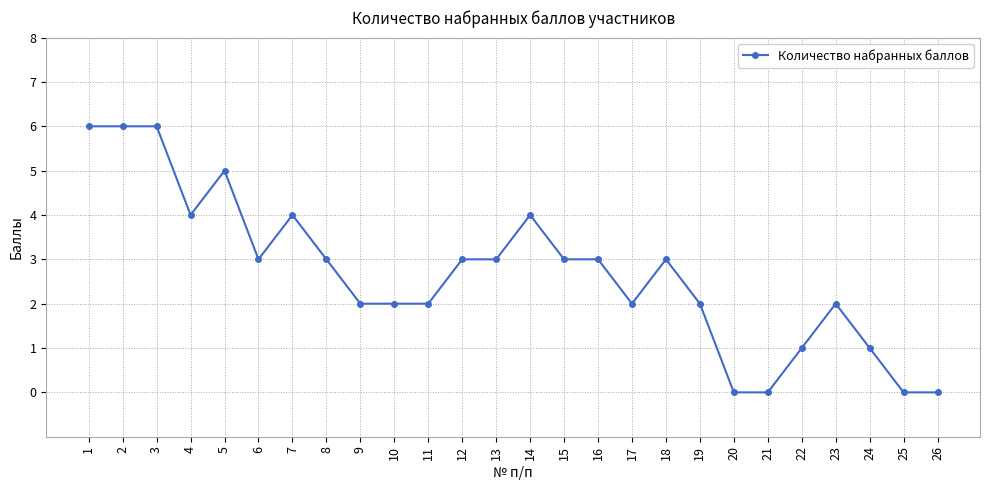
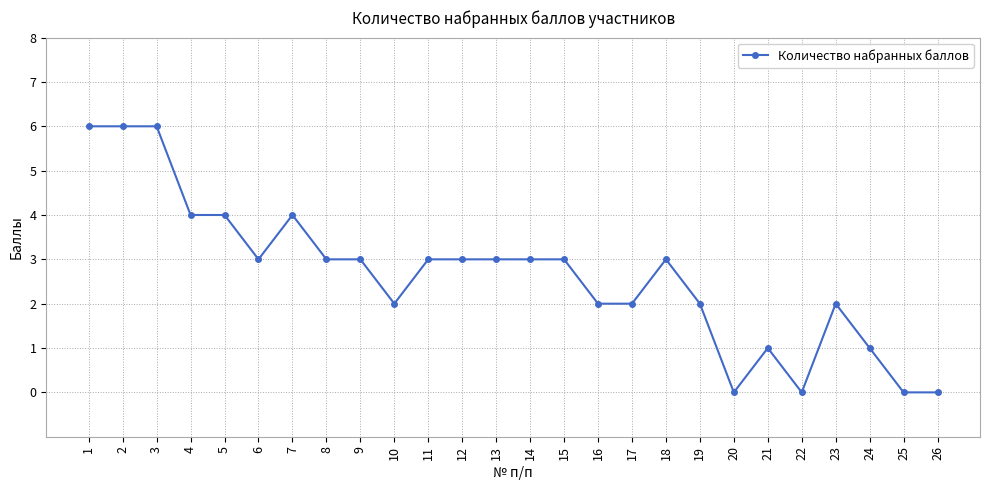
  {
    "1": 6,
    "2": 6,
    "3": 6,
    "4": 4,
-   "5": 5,
+   "5": 4,
    "6": 3,
    "7": 4,
    "8": 3,
-   "9": 2,
+   "9": 3,
    "10": 2,
-   "11": 2,
+   "11": 3,
    "12": 3,
    "13": 3,
-   "14": 4,
+   "14": 3,
    "15": 3,
-   "16": 3,
+   "16": 2,
    "17": 2,
    "18": 3,
    "19": 2,
    "20": 0,
-   "21": 0,
-   "22": 1,
+   "21": 1,
+   "22": 0,
    "23": 2,
    "24": 1,
    "25": 0,
    "26": 0
  }
